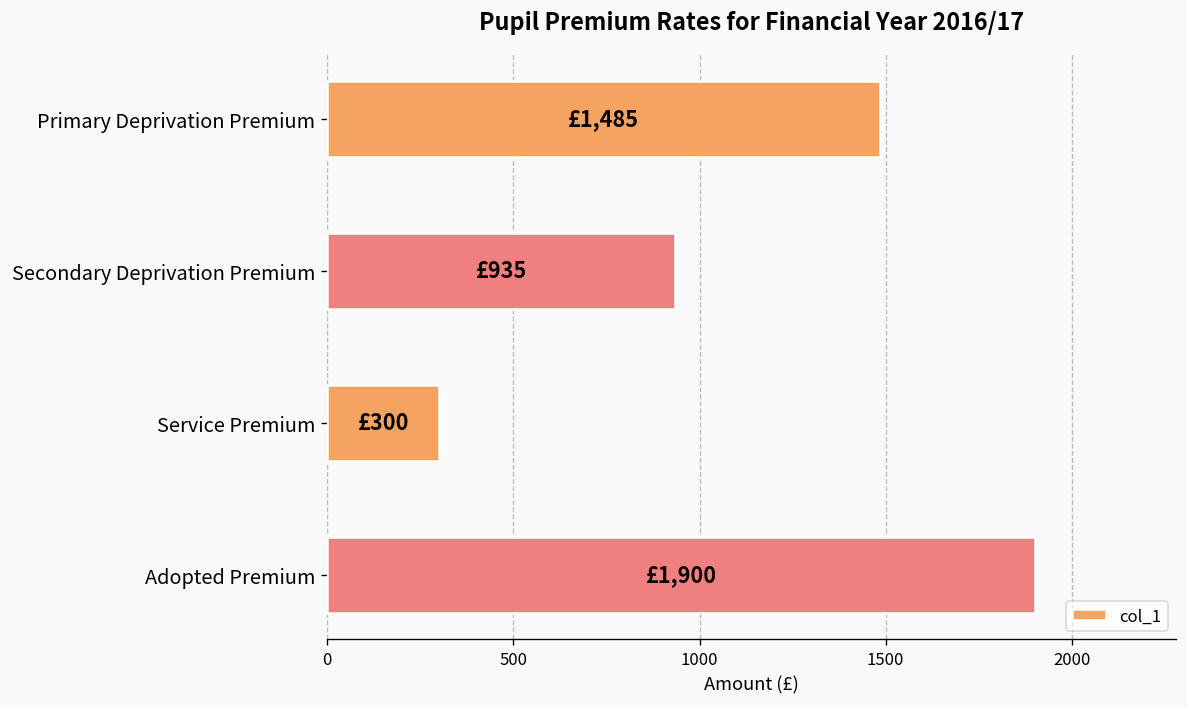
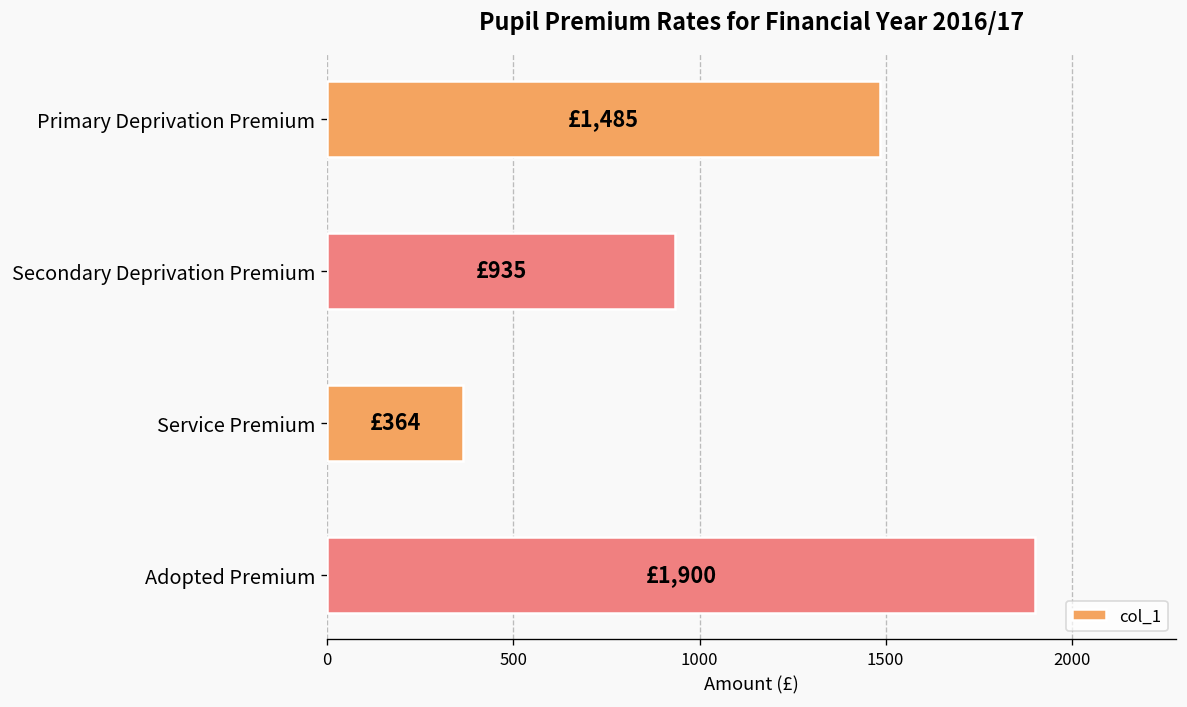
  {
    "Primary Deprivation Premium": "£1,485",
    "Secondary Deprivation Premium": "£935",
-   "Service Premium": "£300",
+   "Service Premium": "£364",
    "Adopted Premium": "£1,900"
  }
